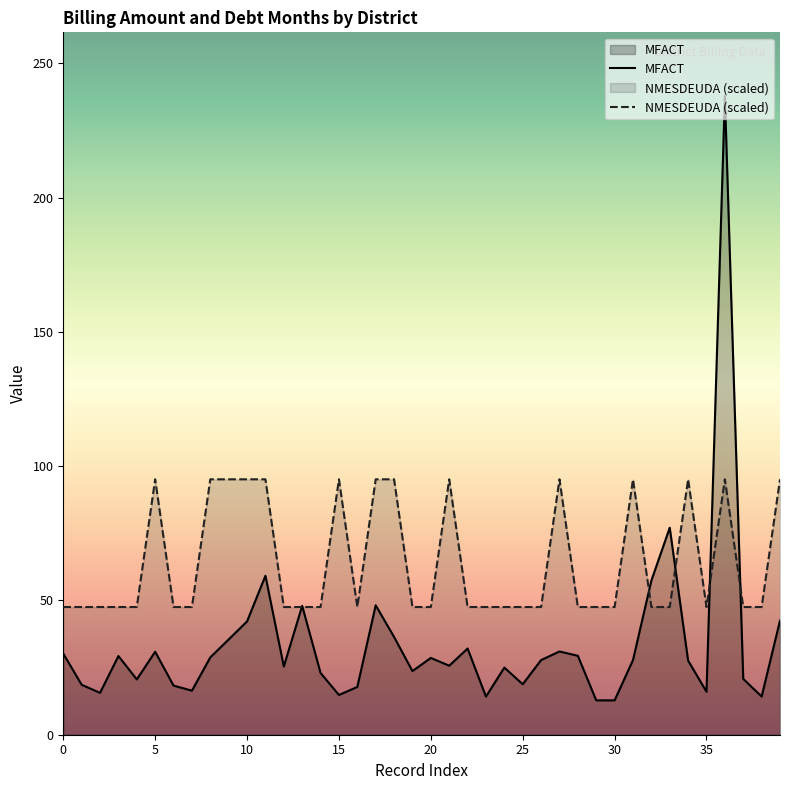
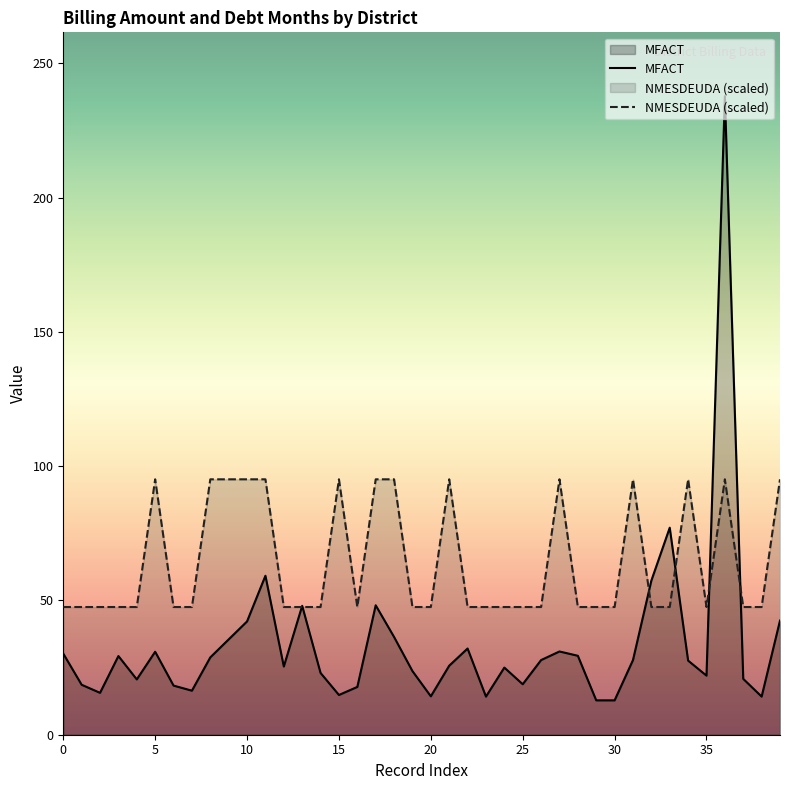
  {
    "MFACT": {
      "0": 30,
      "5": 31,
      "10": 42,
      "15": 15,
-     "20": 29,
+     "20": 14,
      "25": 19,
      "30": 13,
-     "35": 16
+     "35": 22
    },
    "NMESDEUDA (scaled)": {
      "0": 48,
      "5": 95,
      "10": 95,
      "15": 95,
      "20": 48,
      "25": 48,
      "30": 48,
      "35": 48
    }
  }
